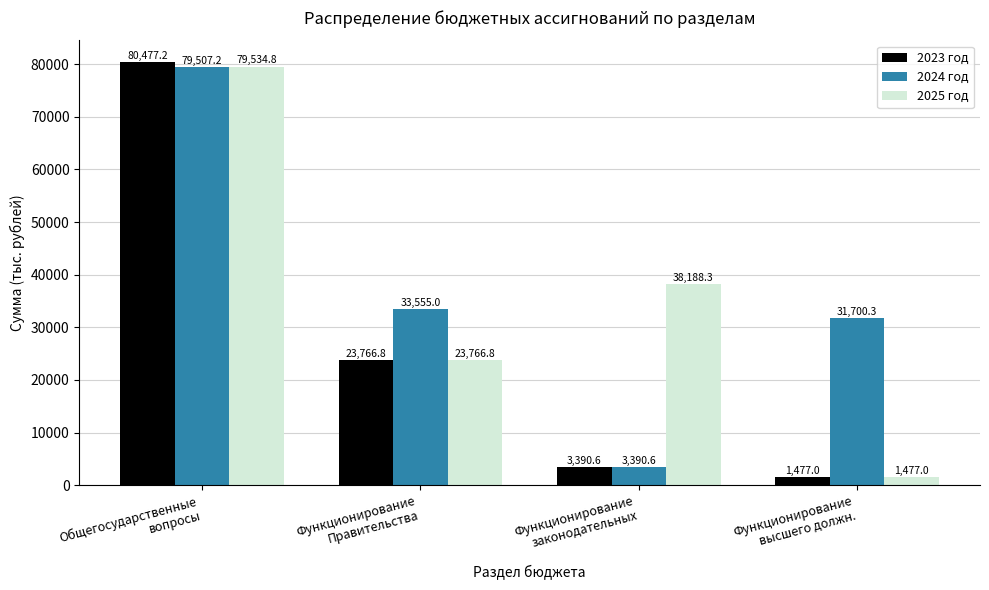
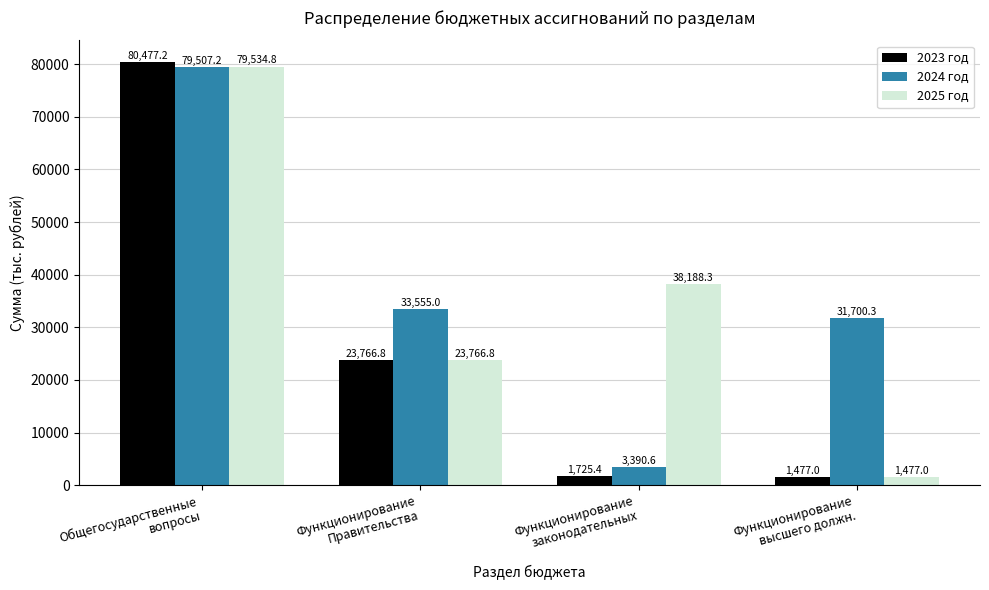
  {
    "2023 год": {
      "Общегосударственные вопросы": "80,477.2",
      "Функционирование Правительства": "23,766.8",
-     "Функционирование законодательных": "3,390.6",
+     "Функционирование законодательных": "1,725.4",
      "Функционирование высшего должн.": "1,477.0"
    },
    "2024 год": {
      "Общегосударственные вопросы": "79,507.2",
      "Функционирование Правительства": "33,555.0",
      "Функционирование законодательных": "3,390.6",
      "Функционирование высшего должн.": "31,700.3"
    },
    "2025 год": {
      "Общегосударственные вопросы": "79,534.8",
      "Функционирование Правительства": "23,766.8",
      "Функционирование законодательных": "38,188.3",
      "Функционирование высшего должн.": "1,477.0"
    }
  }
